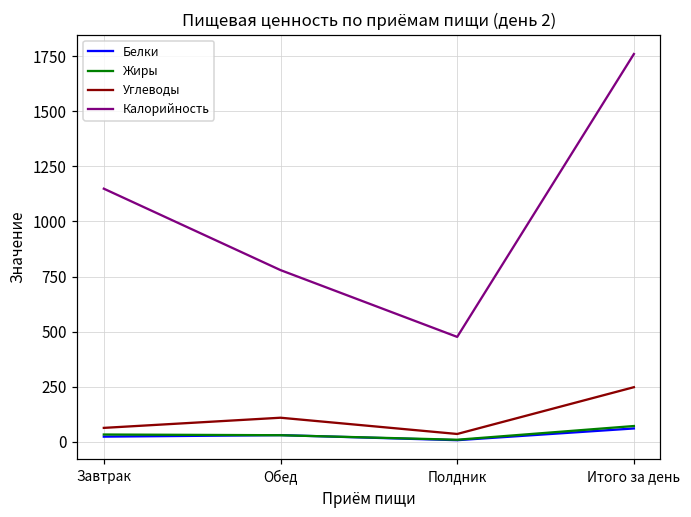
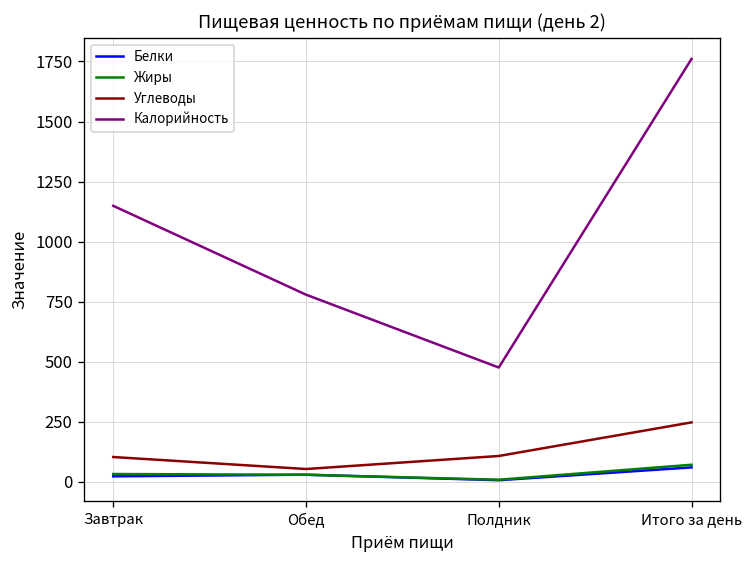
  {
    "Углеводы": {
-     "Завтрак": 60,
-     "Обед": 110,
-     "Полдник": 40,
+     "Завтрак": 100,
+     "Обед": 50,
+     "Полдник": 110,
      "Итого за день": 250
    },
    "Калорийность": {
      "Завтрак": 1150,
      "Обед": 780,
      "Полдник": 480,
      "Итого за день": 1760
    }
  }
